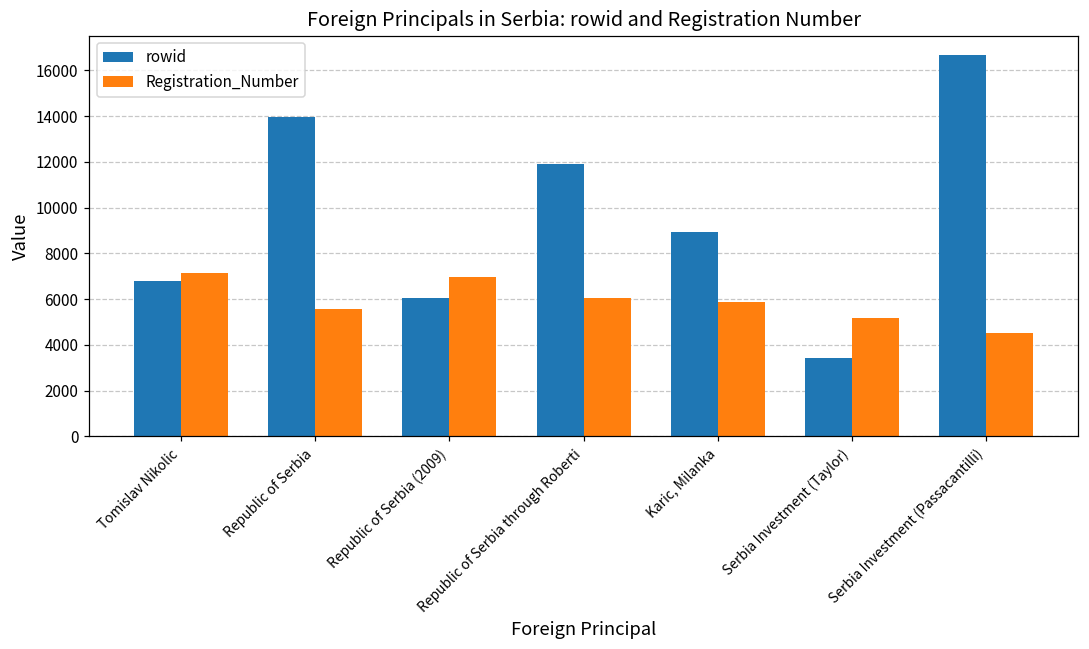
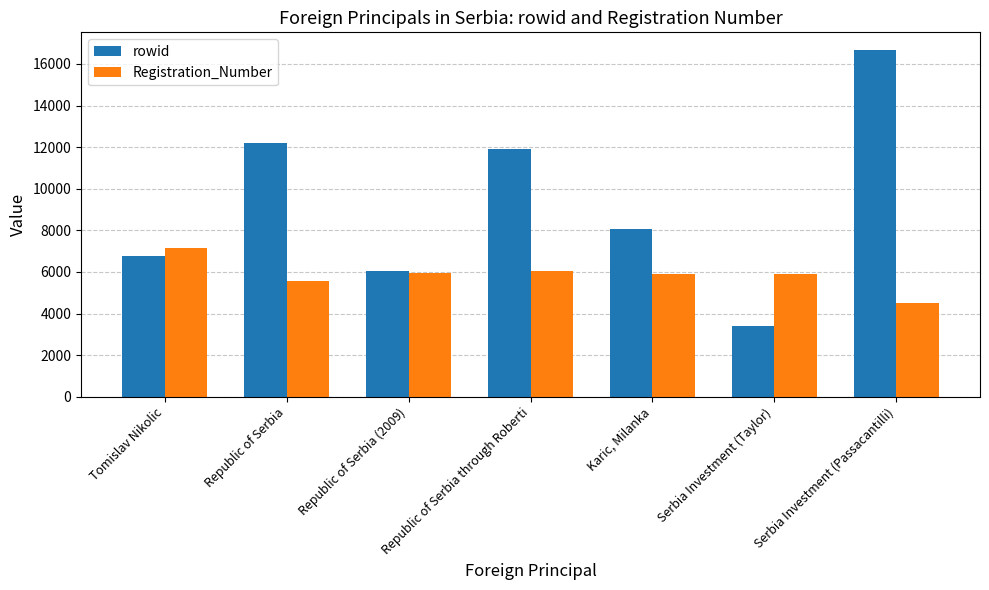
  {
    "rowid": {
      "Tomislav Nikolic": 6800,
-     "Republic of Serbia": 14000,
+     "Republic of Serbia": 12200,
      "Republic of Serbia (2009)": 6100,
      "Republic of Serbia through Roberti": 11900,
-     "Karic, Milanka": 8900,
+     "Karic, Milanka": 8100,
      "Serbia Investment (Taylor)": 3400,
      "Serbia Investment (Passacantilli)": 16700
    },
    "Registration_Number": {
      "Tomislav Nikolic": 7200,
      "Republic of Serbia": 5600,
-     "Republic of Serbia (2009)": 7000,
+     "Republic of Serbia (2009)": 5900,
      "Republic of Serbia through Roberti": 6100,
      "Karic, Milanka": 5900,
-     "Serbia Investment (Taylor)": 5200,
+     "Serbia Investment (Taylor)": 5900,
      "Serbia Investment (Passacantilli)": 4500
    }
  }
